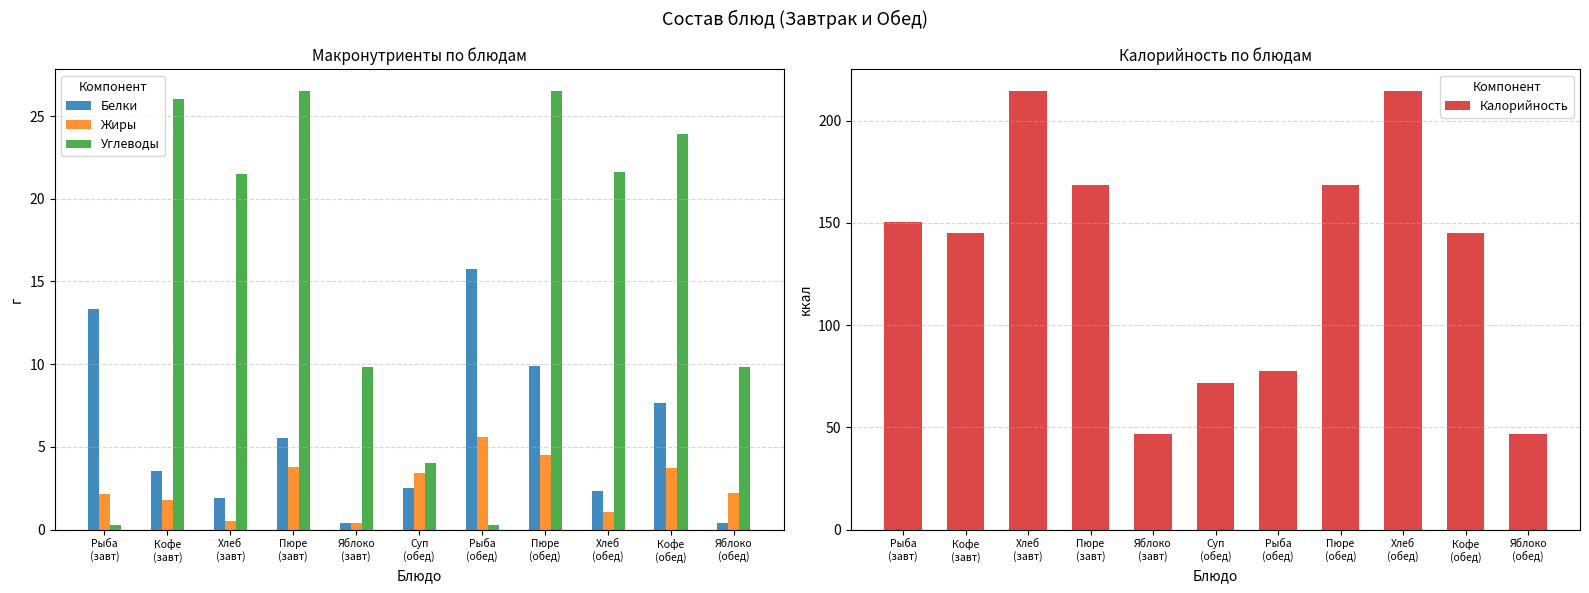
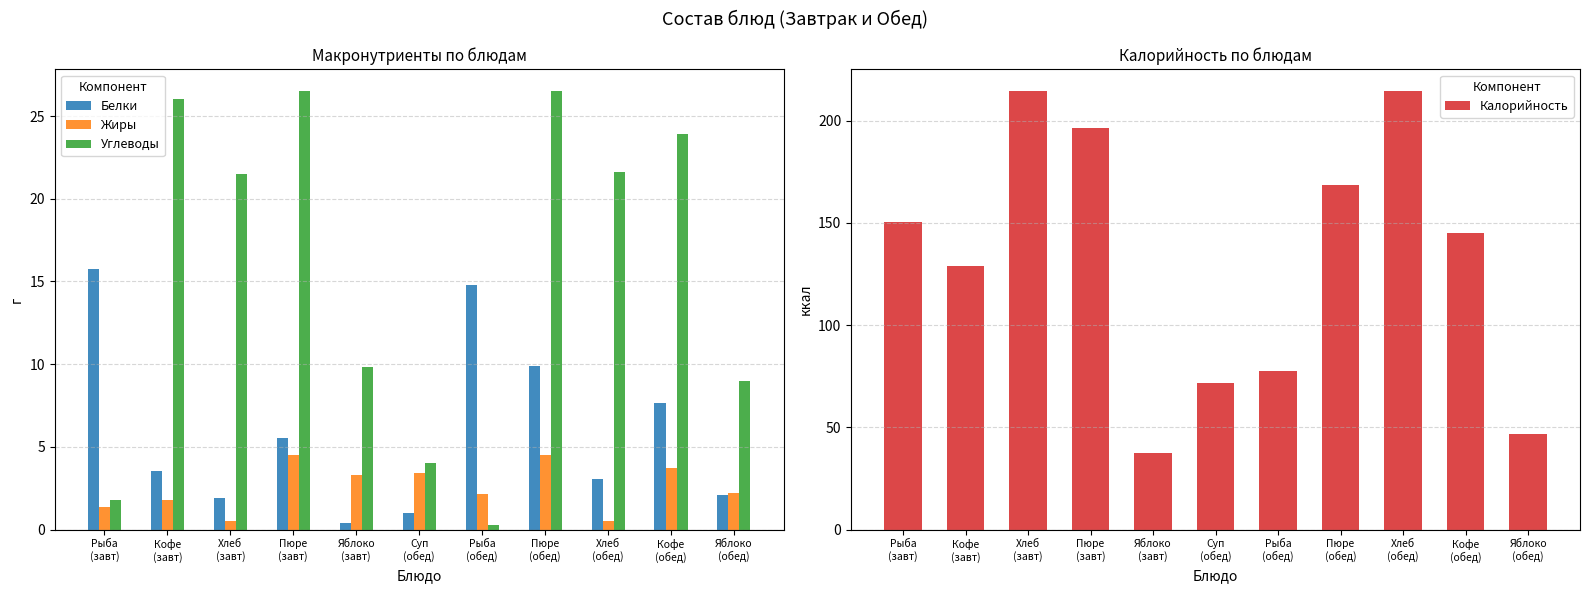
  {
    "Макронутриенты по блюдам": {
      "Белки": {
-       "Рыба (завт)": 13.4,
+       "Рыба (завт)": 15.8,
        "Кофе (завт)": 3.5,
        "Хлеб (завт)": 1.9,
        "Пюре (завт)": 5.5,
        "Яблоко (завт)": 0.4,
-       "Суп (обед)": 2.5,
-       "Рыба (обед)": 15.8,
+       "Суп (обед)": 1.0,
+       "Рыба (обед)": 14.8,
        "Пюре (обед)": 9.9,
-       "Хлеб (обед)": 2.3,
+       "Хлеб (обед)": 3.1,
        "Кофе (обед)": 7.7,
-       "Яблоко (обед)": 0.4
+       "Яблоко (обед)": 2.1
      },
      "Жиры": {
-       "Рыба (завт)": 2.1,
+       "Рыба (завт)": 1.4,
        "Кофе (завт)": 1.8,
        "Хлеб (завт)": 0.5,
-       "Пюре (завт)": 3.8,
-       "Яблоко (завт)": 0.4,
+       "Пюре (завт)": 4.5,
+       "Яблоко (завт)": 3.3,
        "Суп (обед)": 3.4,
-       "Рыба (обед)": 5.6,
+       "Рыба (обед)": 2.1,
        "Пюре (обед)": 4.5,
-       "Хлеб (обед)": 1.1,
+       "Хлеб (обед)": 0.5,
        "Кофе (обед)": 3.7,
        "Яблоко (обед)": 2.2
      },
      "Углеводы": {
-       "Рыба (завт)": 0.3,
+       "Рыба (завт)": 1.8,
        "Кофе (завт)": 26.0,
        "Хлеб (завт)": 21.5,
        "Пюре (завт)": 26.5,
        "Яблоко (завт)": 9.8,
        "Суп (обед)": 4.0,
        "Рыба (обед)": 0.3,
        "Пюре (обед)": 26.5,
        "Хлеб (обед)": 21.6,
        "Кофе (обед)": 23.9,
-       "Яблоко (обед)": 9.8
+       "Яблоко (обед)": 9.0
      }
    },
    "Калорийность по блюдам": {
      "Рыба (завт)": 150,
-     "Кофе (завт)": 145,
+     "Кофе (завт)": 129,
      "Хлеб (завт)": 214,
-     "Пюре (завт)": 168,
-     "Яблоко (завт)": 47,
+     "Пюре (завт)": 196,
+     "Яблоко (завт)": 37,
      "Суп (обед)": 72,
      "Рыба (обед)": 77,
      "Пюре (обед)": 168,
      "Хлеб (обед)": 214,
      "Кофе (обед)": 145,
      "Яблоко (обед)": 47
    }
  }
